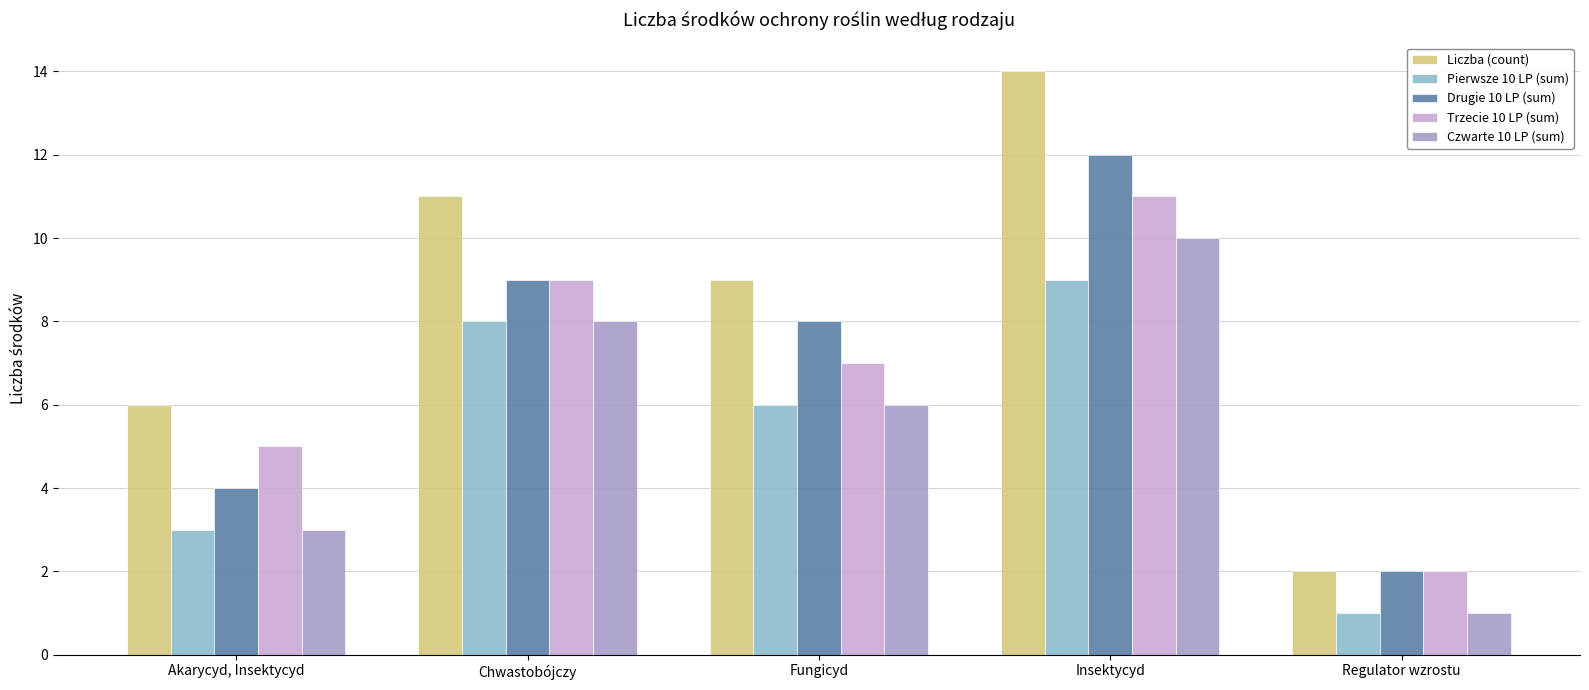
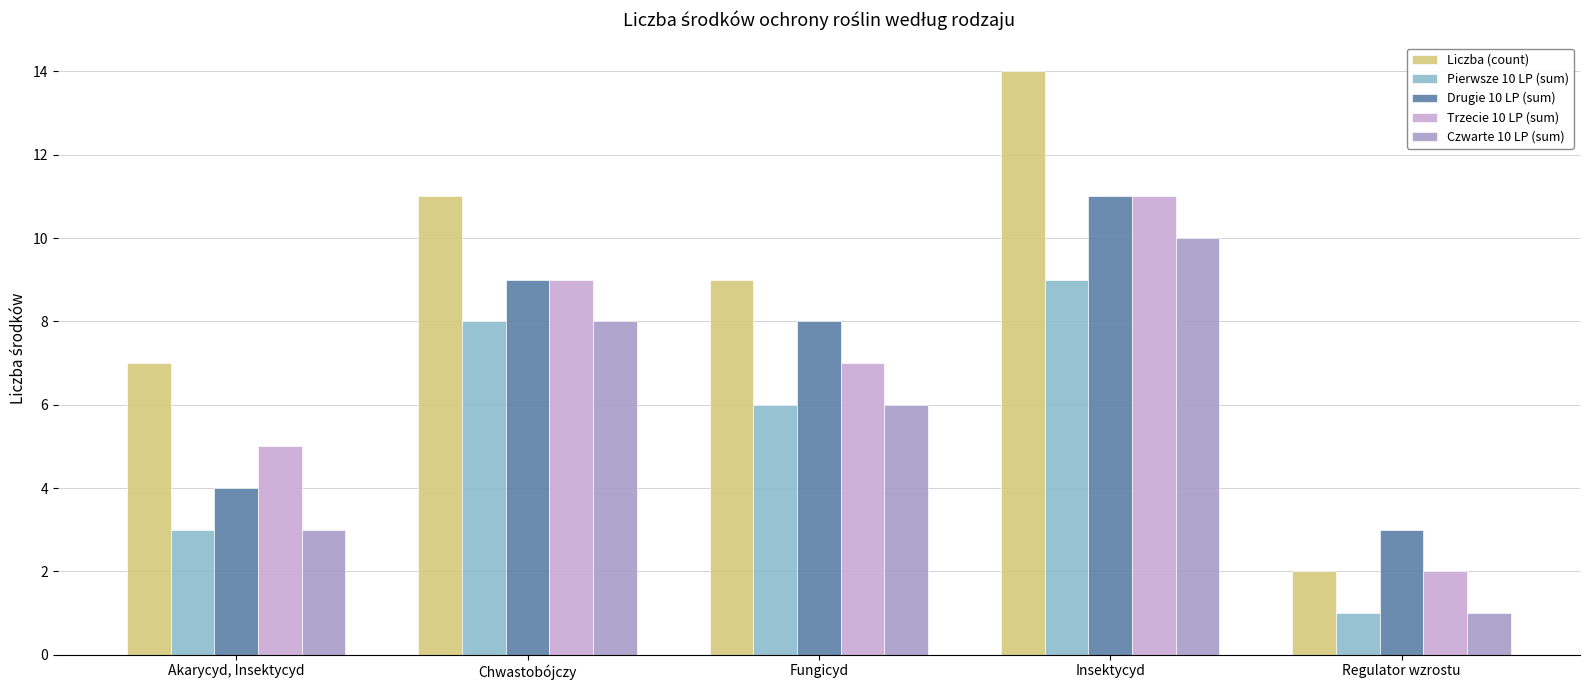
  {
    "Liczba (count)": {
-     "Akarycyd, Insektycyd": 6,
+     "Akarycyd, Insektycyd": 7,
      "Chwastobójczy": 11,
      "Fungicyd": 9,
      "Insektycyd": 14,
      "Regulator wzrostu": 2
    },
    "Drugie 10 LP (sum)": {
      "Akarycyd, Insektycyd": 4,
      "Chwastobójczy": 9,
      "Fungicyd": 8,
-     "Insektycyd": 12,
-     "Regulator wzrostu": 2
+     "Insektycyd": 11,
+     "Regulator wzrostu": 3
    }
  }
